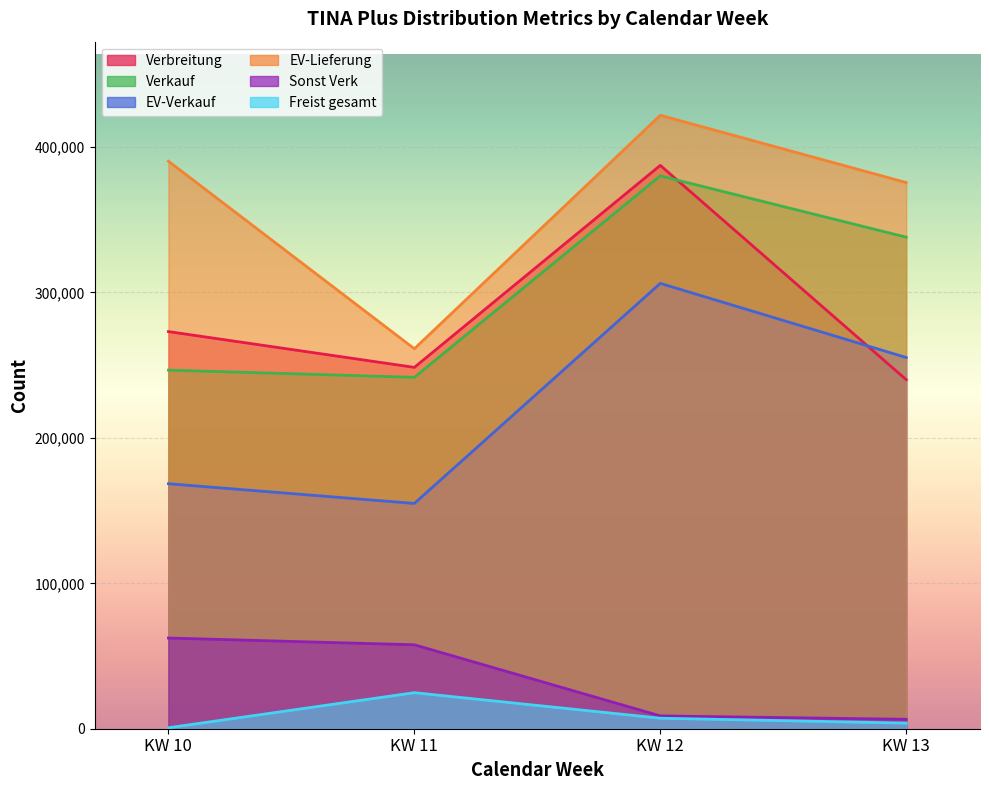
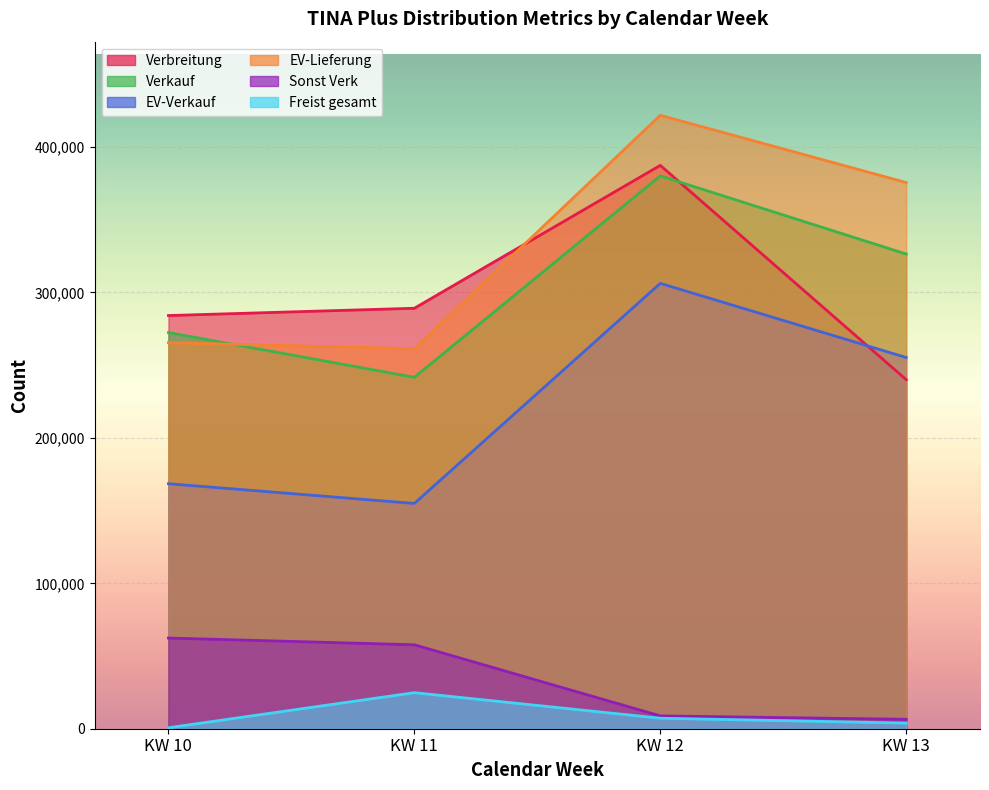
  {
    "Verbreitung": {
-     "KW 10": "273,000",
-     "KW 11": "248,000",
+     "KW 10": "284,000",
+     "KW 11": "289,000",
      "KW 12": "387,000",
      "KW 13": "240,000"
    },
    "Verkauf": {
-     "KW 10": "247,000",
+     "KW 10": "272,000",
      "KW 11": "242,000",
      "KW 12": "380,000",
-     "KW 13": "338,000"
+     "KW 13": "326,000"
    },
    "EV-Verkauf": {
      "KW 10": "168,000",
      "KW 11": "155,000",
      "KW 12": "306,000",
      "KW 13": "255,000"
    },
    "EV-Lieferung": {
-     "KW 10": "390,000",
+     "KW 10": "265,000",
      "KW 11": "261,000",
      "KW 12": "422,000",
      "KW 13": "376,000"
    },
    "Sonst Verk": {
      "KW 10": "62,000",
      "KW 11": "58,000",
      "KW 13": "6,000"
    },
    "Freist gesamt": {
      "KW 10": "1,000",
      "KW 11": "25,000",
      "KW 13": "4,000"
    }
  }
